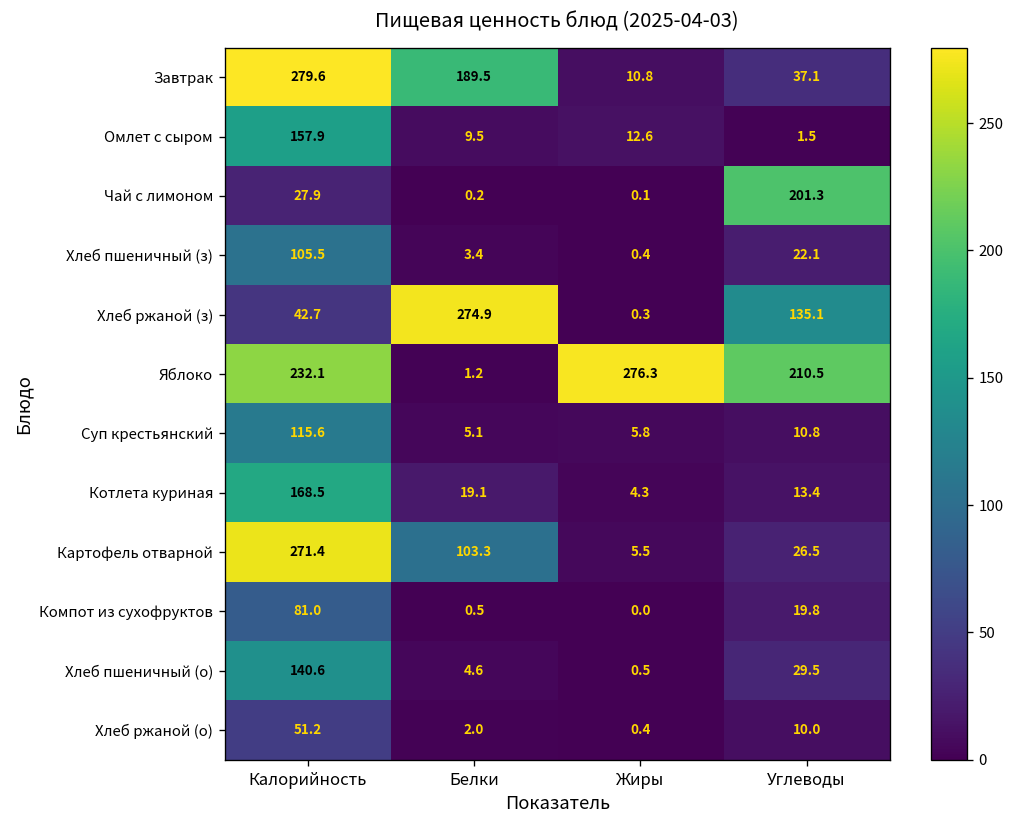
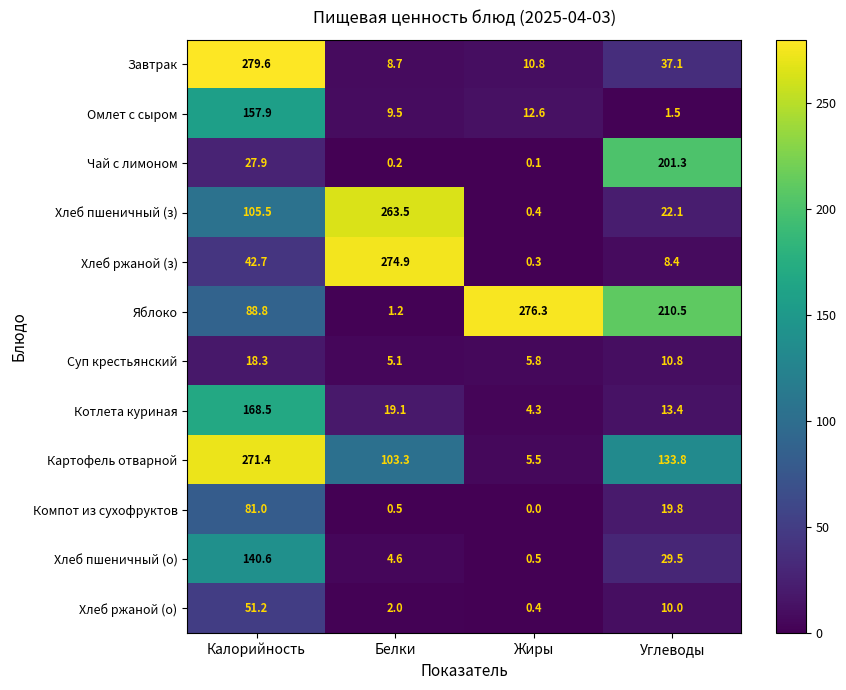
  {
    "Завтрак": {
      "Калорийность": 279.6,
-     "Белки": 189.5,
+     "Белки": 8.7,
      "Жиры": 10.8,
      "Углеводы": 37.1
    },
    "Омлет с сыром": {
      "Калорийность": 157.9,
      "Белки": 9.5,
      "Жиры": 12.6,
      "Углеводы": 1.5
    },
    "Чай с лимоном": {
      "Калорийность": 27.9,
      "Белки": 0.2,
      "Жиры": 0.1,
      "Углеводы": 201.3
    },
    "Хлеб пшеничный (з)": {
      "Калорийность": 105.5,
-     "Белки": 3.4,
+     "Белки": 263.5,
      "Жиры": 0.4,
      "Углеводы": 22.1
    },
    "Хлеб ржаной (з)": {
      "Калорийность": 42.7,
      "Белки": 274.9,
      "Жиры": 0.3,
-     "Углеводы": 135.1
+     "Углеводы": 8.4
    },
    "Яблоко": {
-     "Калорийность": 232.1,
+     "Калорийность": 88.8,
      "Белки": 1.2,
      "Жиры": 276.3,
      "Углеводы": 210.5
    },
    "Суп крестьянский": {
-     "Калорийность": 115.6,
+     "Калорийность": 18.3,
      "Белки": 5.1,
      "Жиры": 5.8,
      "Углеводы": 10.8
    },
    "Котлета куриная": {
      "Калорийность": 168.5,
      "Белки": 19.1,
      "Жиры": 4.3,
      "Углеводы": 13.4
    },
    "Картофель отварной": {
      "Калорийность": 271.4,
      "Белки": 103.3,
      "Жиры": 5.5,
-     "Углеводы": 26.5
+     "Углеводы": 133.8
    },
    "Компот из сухофруктов": {
      "Калорийность": 81.0,
      "Белки": 0.5,
      "Жиры": 0.0,
      "Углеводы": 19.8
    },
    "Хлеб пшеничный (о)": {
      "Калорийность": 140.6,
      "Белки": 4.6,
      "Жиры": 0.5,
      "Углеводы": 29.5
    },
    "Хлеб ржаной (о)": {
      "Калорийность": 51.2,
      "Белки": 2.0,
      "Жиры": 0.4,
      "Углеводы": 10.0
    }
  }
